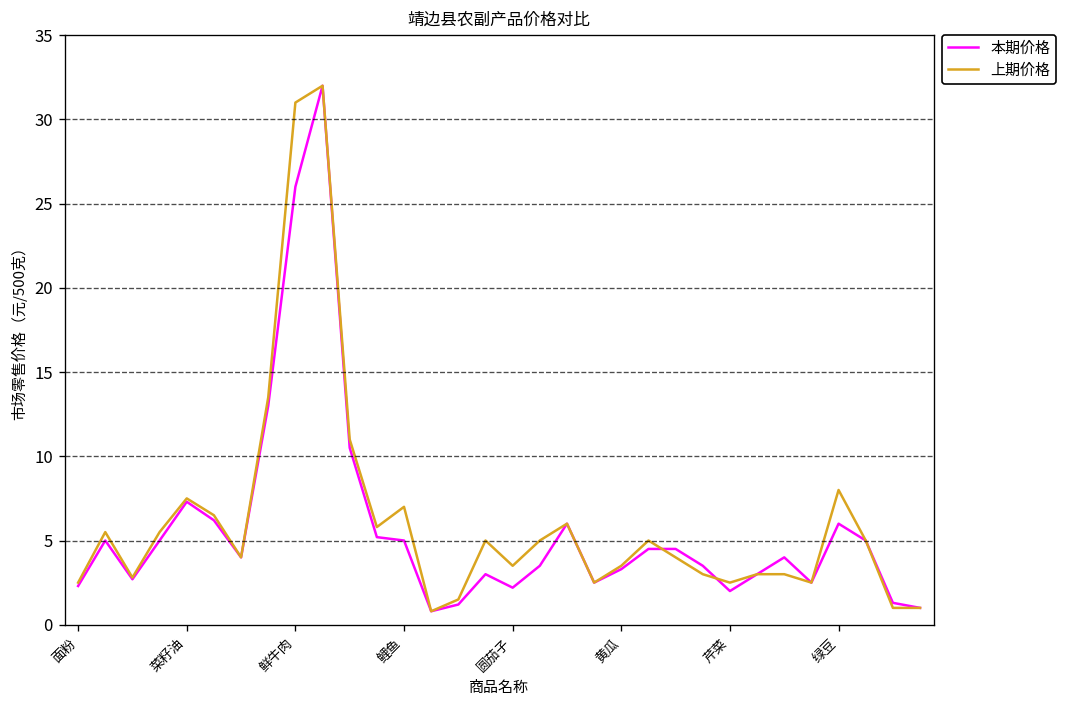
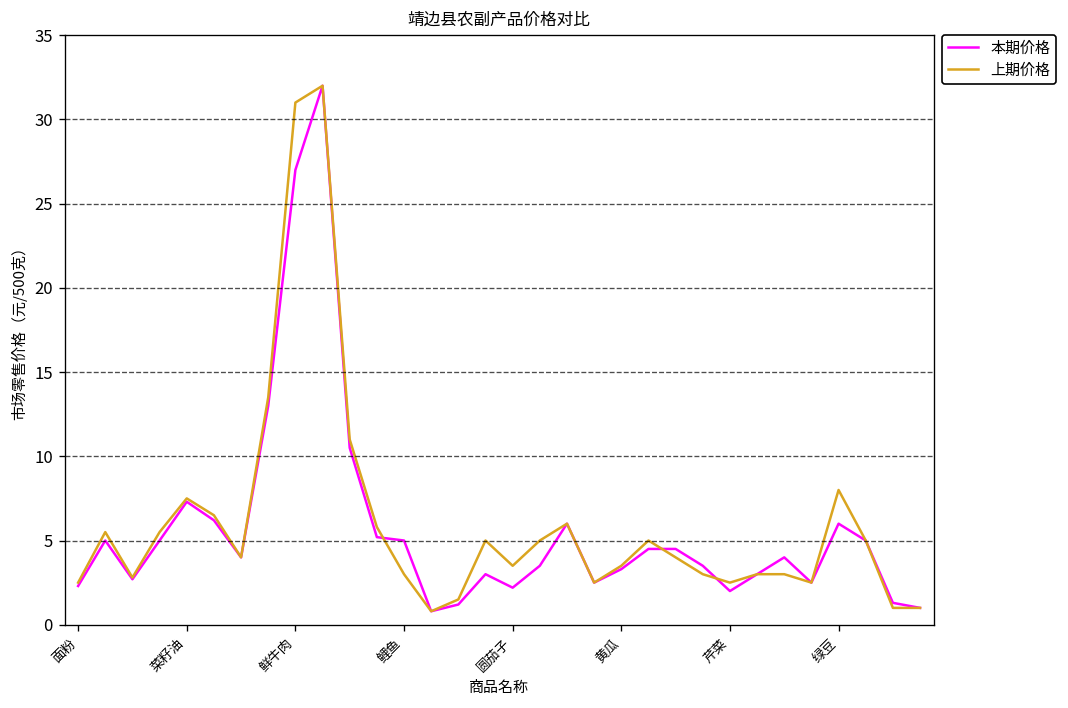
  {
    "本期价格": {
      "面粉": 2.3,
      "菜籽油": 7.3,
-     "鲜牛肉": 26,
+     "鲜牛肉": 27,
      "鲤鱼": 5,
      "圆茄子": 2.2,
      "黄瓜": 3.3,
      "芹菜": 2,
      "绿豆": 6
    },
    "上期价格": {
      "面粉": 2.5,
      "菜籽油": 7.5,
      "鲜牛肉": 31,
-     "鲤鱼": 7,
+     "鲤鱼": 3,
      "圆茄子": 3.5,
      "黄瓜": 3.5,
      "芹菜": 2.5,
      "绿豆": 8
    }
  }
